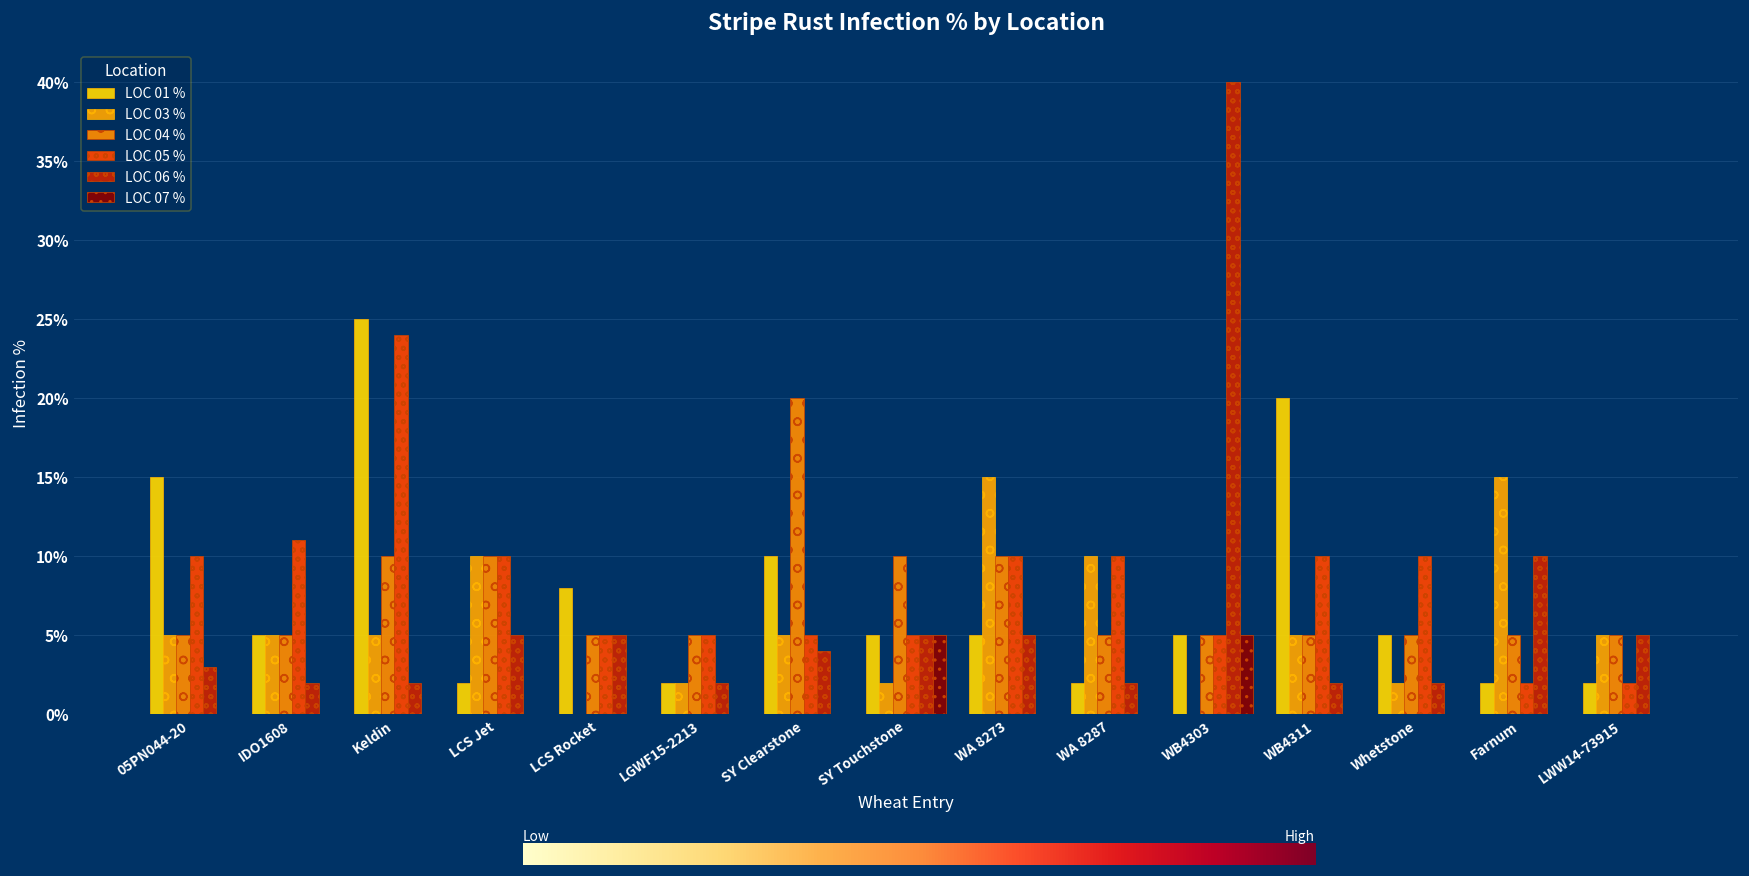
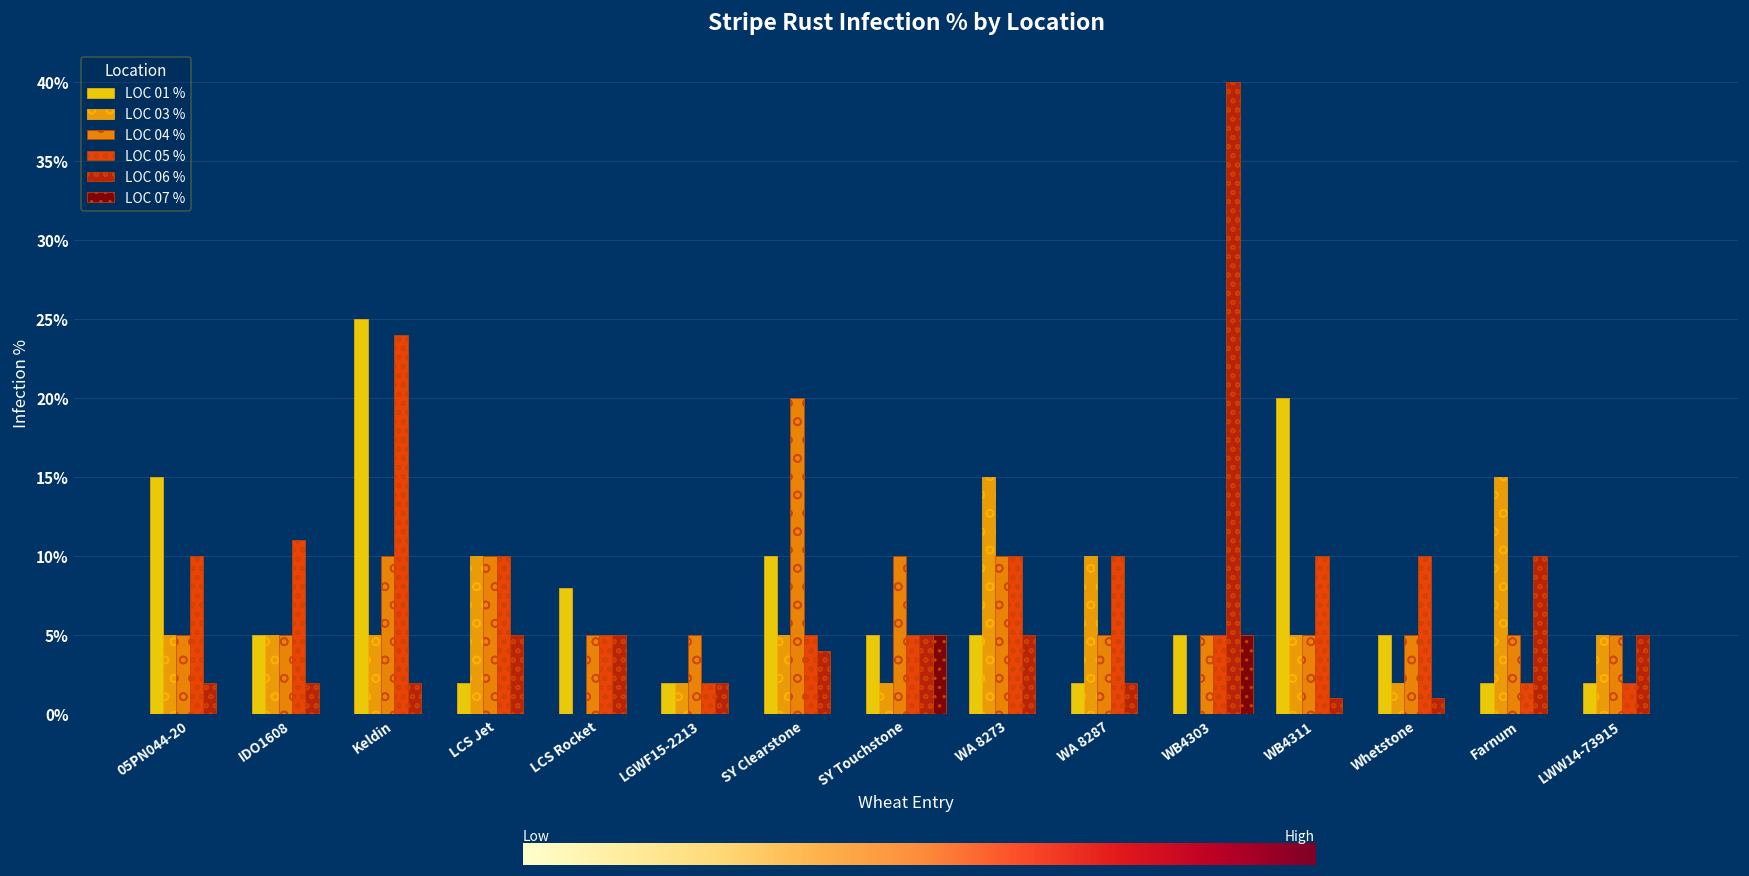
  {
    "LOC 05 %": {
      "05PN044-20": "10%",
      "IDO1608": "11%",
      "Keldin": "24%",
      "LCS Jet": "10%",
      "LCS Rocket": "5%",
-     "LGWF15-2213": "5%",
+     "LGWF15-2213": "2%",
      "SY Clearstone": "5%",
      "SY Touchstone": "5%",
      "WA 8273": "10%",
      "WA 8287": "10%",
      "WB4303": "5%",
      "WB4311": "10%",
      "Whetstone": "10%",
      "Farnum": "2%",
      "LWW14-73915": "2%"
    },
    "LOC 06 %": {
-     "05PN044-20": "3%",
+     "05PN044-20": "2%",
      "IDO1608": "2%",
      "Keldin": "2%",
      "LCS Jet": "5%",
      "LCS Rocket": "5%",
      "LGWF15-2213": "2%",
      "SY Clearstone": "4%",
      "SY Touchstone": "5%",
      "WA 8273": "5%",
      "WA 8287": "2%",
      "WB4303": "40%",
-     "WB4311": "2%",
-     "Whetstone": "2%",
+     "WB4311": "1%",
+     "Whetstone": "1%",
      "Farnum": "10%",
      "LWW14-73915": "5%"
    },
    "LOC 07 %": {
      "05PN044-20": "0%",
      "IDO1608": "0%",
      "Keldin": "0%",
      "LCS Jet": "0%",
      "LCS Rocket": "0%",
      "LGWF15-2213": "0%",
      "SY Clearstone": "0%",
      "SY Touchstone": "5%",
      "WA 8273": "0%",
      "WA 8287": "0%",
      "WB4303": "5%",
      "WB4311": "0%",
      "Whetstone": "0%",
      "Farnum": "0%",
      "LWW14-73915": "0%"
    }
  }
